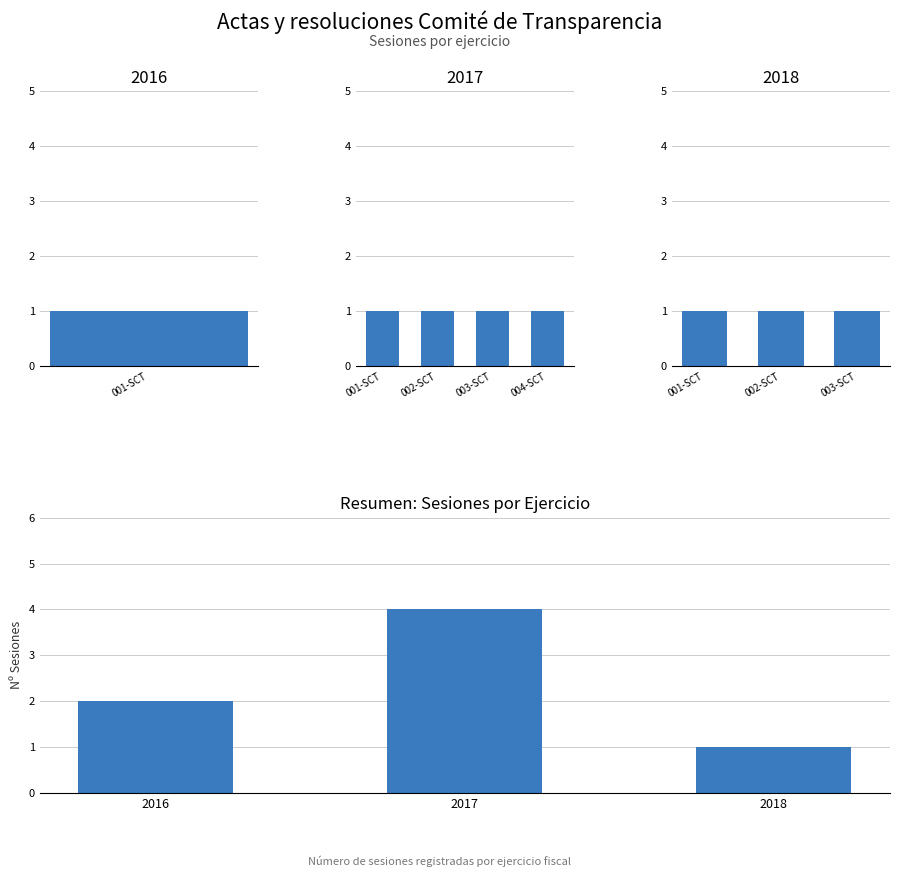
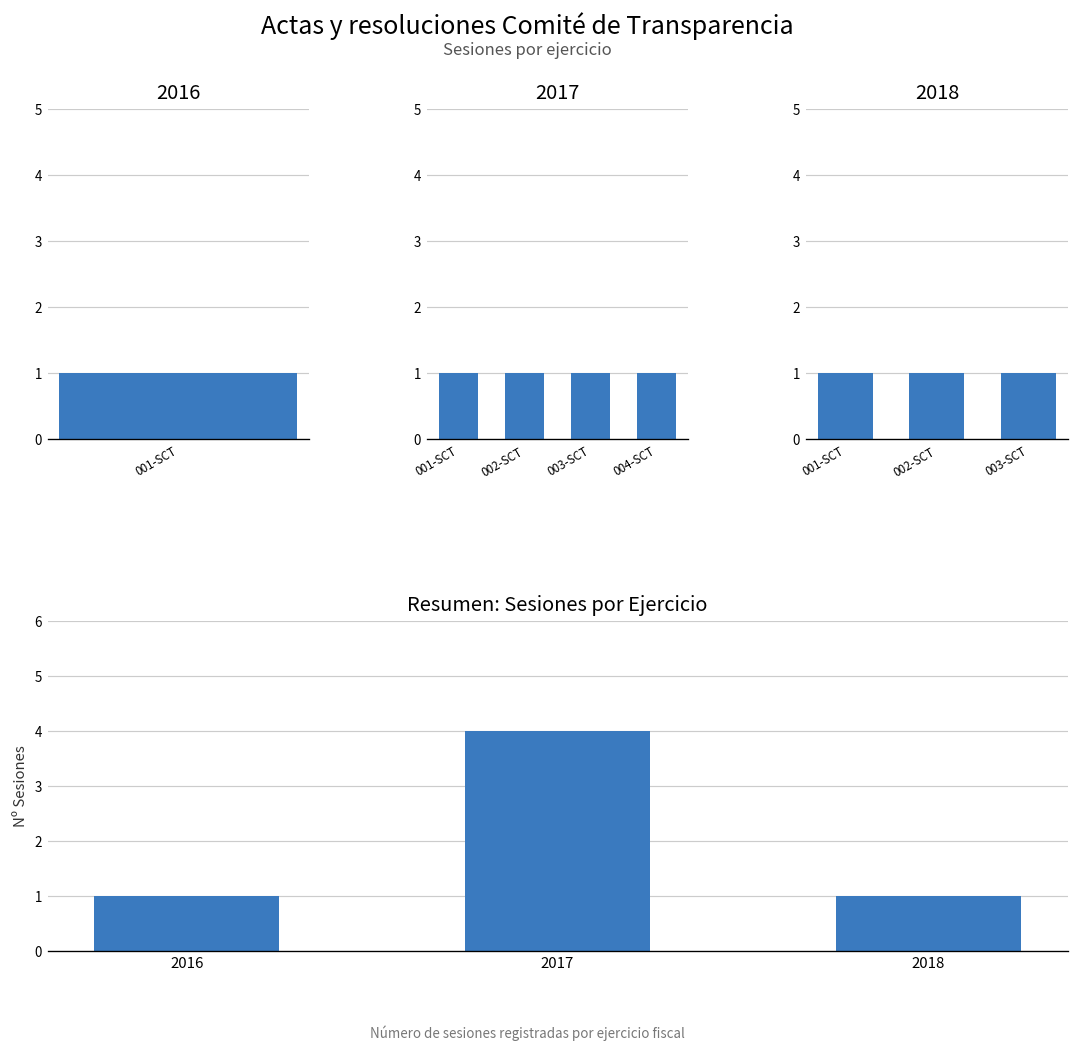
  {
    "2016": {
      "001-SCT": 1.0
    },
    "2017": {
      "001-SCT": 1.0,
      "002-SCT": 1.0,
      "003-SCT": 1.0,
      "004-SCT": 1.0
    },
    "2018": {
      "001-SCT": 1.0,
      "002-SCT": 1.0,
      "003-SCT": 1.0
    },
    "Resumen: Sesiones por Ejercicio": {
-     "2016": 2,
+     "2016": 1,
      "2017": 4,
      "2018": 1
    }
  }
